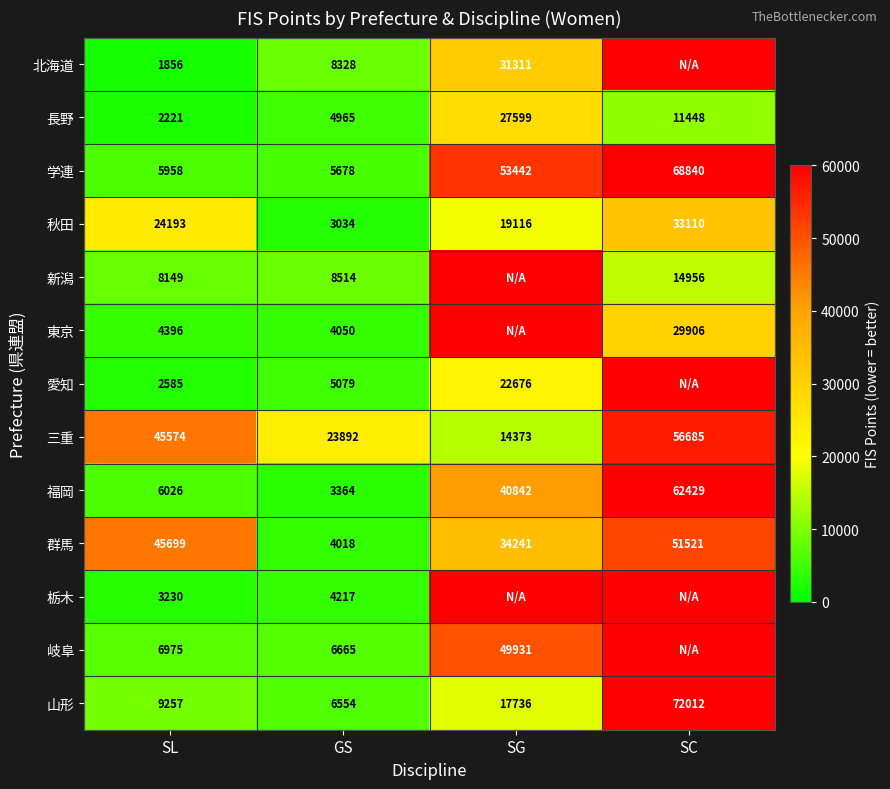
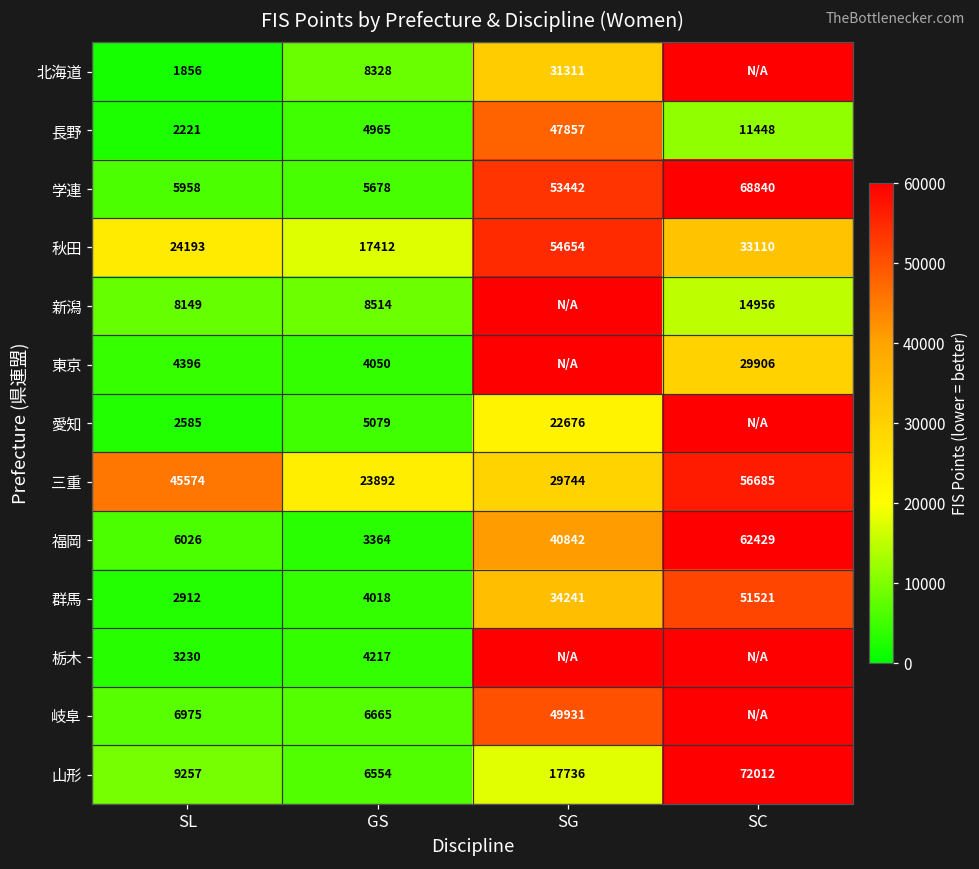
  {
    "北海道": {
      "SL": 1856,
      "GS": 8328,
      "SG": 31311
    },
    "長野": {
      "SL": 2221,
      "GS": 4965,
-     "SG": 27599,
+     "SG": 47857,
      "SC": 11448
    },
    "学連": {
      "SL": 5958,
      "GS": 5678,
      "SG": 53442,
      "SC": 68840
    },
    "秋田": {
      "SL": 24193,
-     "GS": 3034,
-     "SG": 19116,
+     "GS": 17412,
+     "SG": 54654,
      "SC": 33110
    },
    "新潟": {
      "SL": 8149,
      "GS": 8514,
      "SC": 14956
    },
    "東京": {
      "SL": 4396,
      "GS": 4050,
      "SC": 29906
    },
    "愛知": {
      "SL": 2585,
      "GS": 5079,
      "SG": 22676
    },
    "三重": {
      "SL": 45574,
      "GS": 23892,
-     "SG": 14373,
+     "SG": 29744,
      "SC": 56685
    },
    "福岡": {
      "SL": 6026,
      "GS": 3364,
      "SG": 40842,
      "SC": 62429
    },
    "群馬": {
-     "SL": 45699,
+     "SL": 2912,
      "GS": 4018,
      "SG": 34241,
      "SC": 51521
    },
    "栃木": {
      "SL": 3230,
      "GS": 4217
    },
    "岐阜": {
      "SL": 6975,
      "GS": 6665,
      "SG": 49931
    },
    "山形": {
      "SL": 9257,
      "GS": 6554,
      "SG": 17736,
      "SC": 72012
    }
  }
